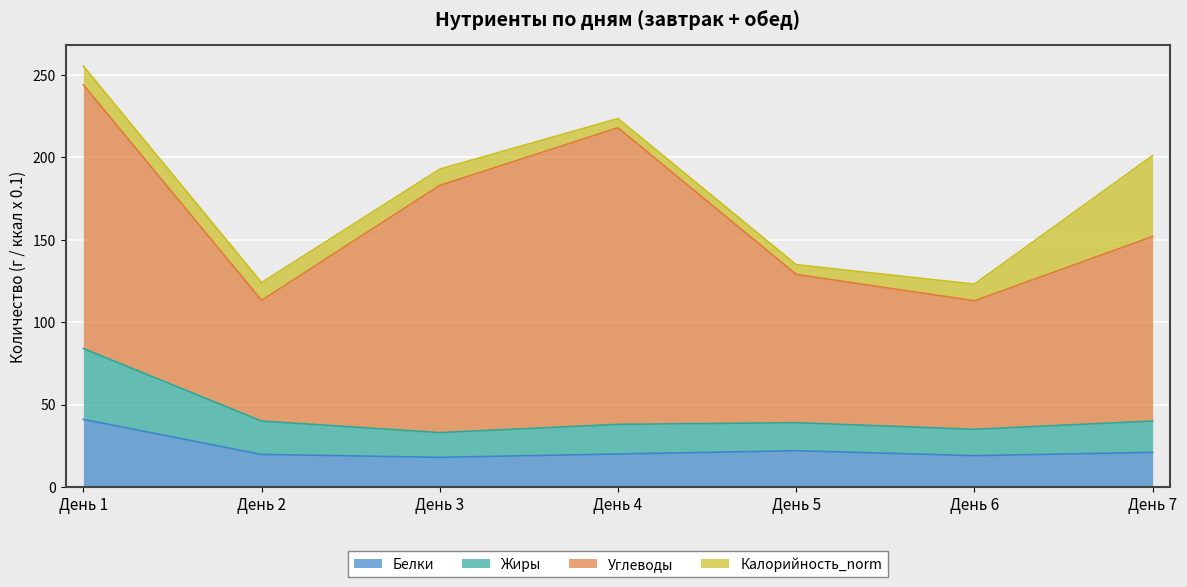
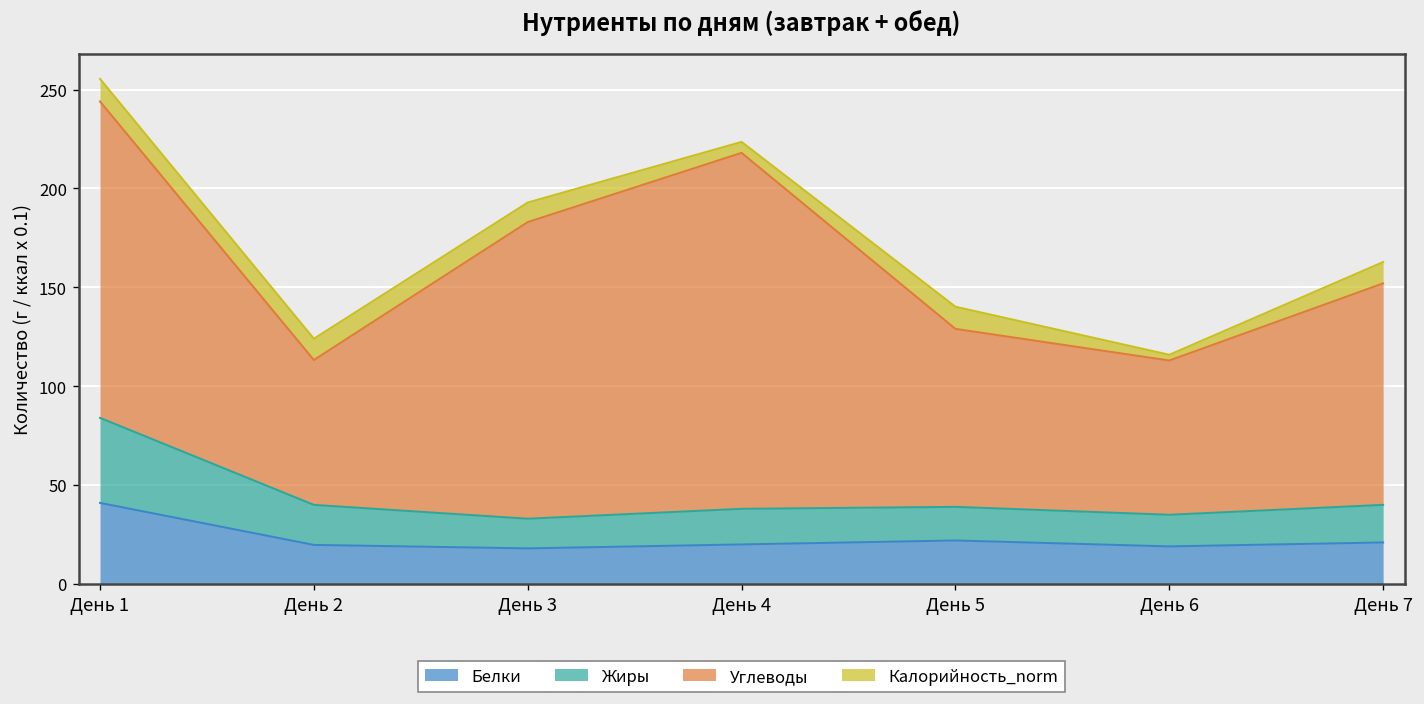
  {
    "Углеводы": {
      "День 1": 160,
      "День 2": 73,
      "День 3": 150,
      "День 4": 180,
      "День 5": 90,
      "День 6": 78,
      "День 7": 112
    },
    "Калорийность_norm": {
      "День 1": 11,
      "День 2": 11,
      "День 3": 10,
      "День 4": 6,
-     "День 5": 6,
-     "День 6": 10,
-     "День 7": 49
+     "День 5": 11,
+     "День 6": 3,
+     "День 7": 11
    }
  }
